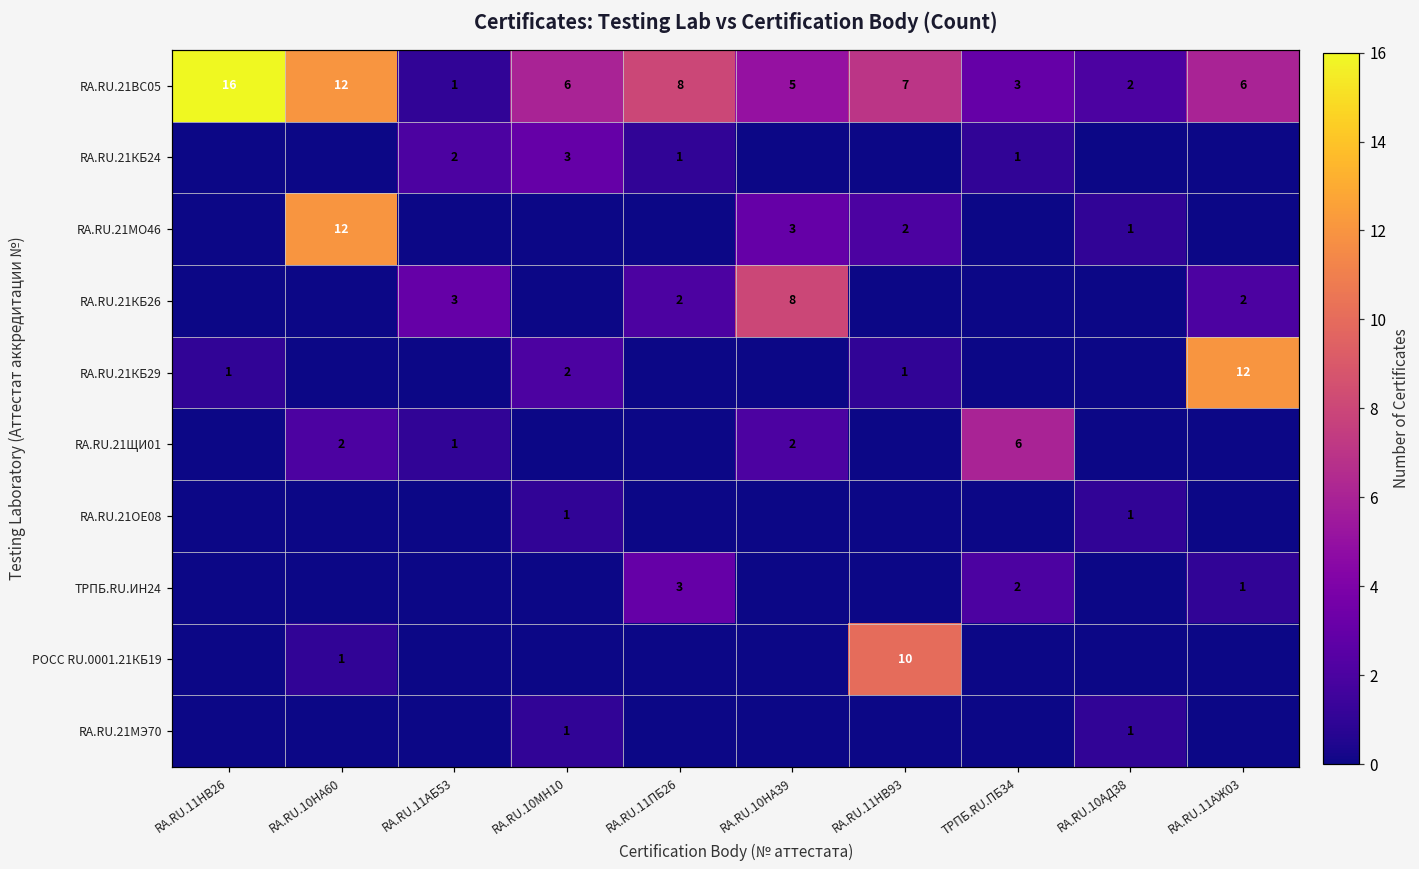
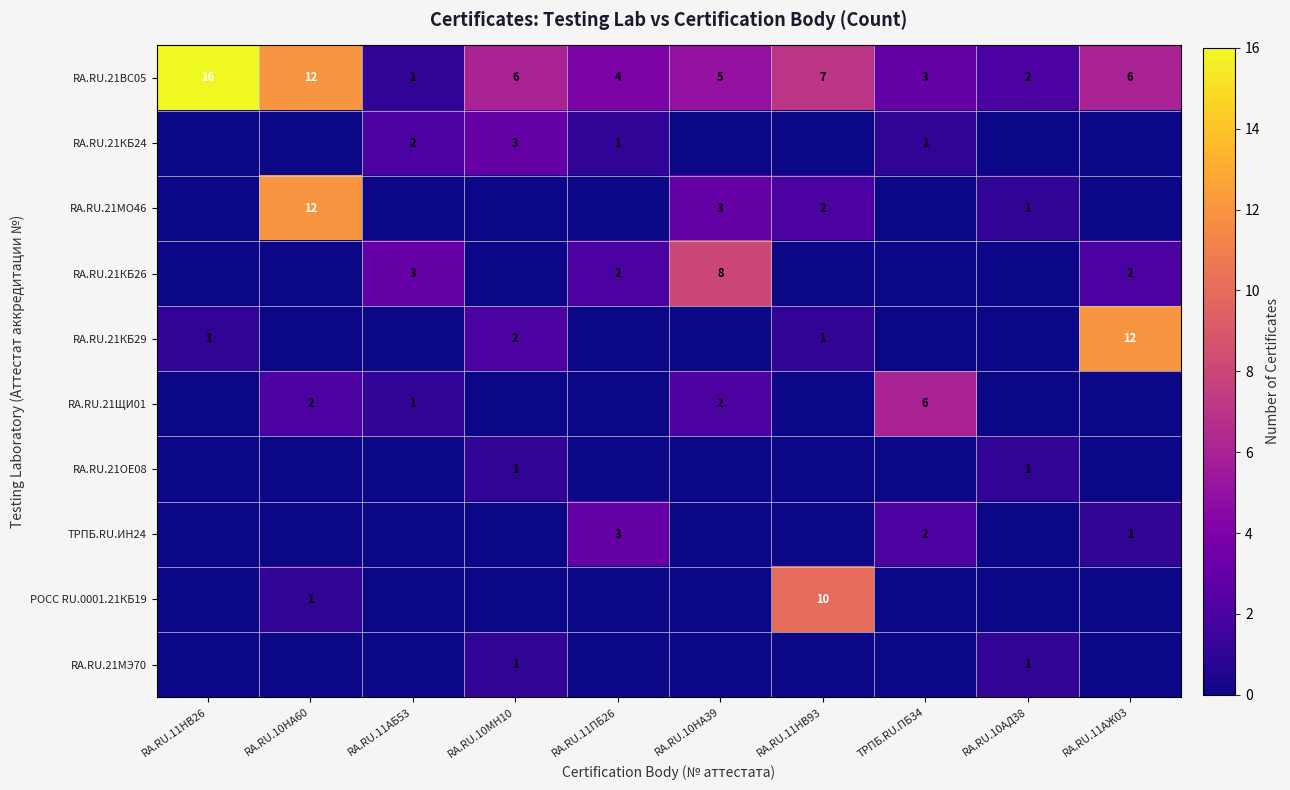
  {
    "RA.RU.21ВС05": {
      "RA.RU.11НВ26": 16,
      "RA.RU.10НА60": 12,
      "RA.RU.11АБ53": 1,
      "RA.RU.10МН10": 6,
-     "RA.RU.11ПБ26": 8,
+     "RA.RU.11ПБ26": 4,
      "RA.RU.10НА39": 5,
      "RA.RU.11НВ93": 7,
      "ТРПБ.RU.ПБ34": 3,
      "RA.RU.10АД38": 2,
      "RA.RU.11АЖ03": 6
    },
    "RA.RU.21КБ24": {
      "RA.RU.11АБ53": 2,
      "RA.RU.10МН10": 3,
      "RA.RU.11ПБ26": 1,
      "ТРПБ.RU.ПБ34": 1
    },
    "RA.RU.21МО46": {
      "RA.RU.10НА60": 12,
      "RA.RU.10НА39": 3,
      "RA.RU.11НВ93": 2,
      "RA.RU.10АД38": 1
    },
    "RA.RU.21КБ26": {
      "RA.RU.11АБ53": 3,
      "RA.RU.11ПБ26": 2,
      "RA.RU.10НА39": 8,
      "RA.RU.11АЖ03": 2
    },
    "RA.RU.21КБ29": {
      "RA.RU.11НВ26": 1,
      "RA.RU.10МН10": 2,
      "RA.RU.11НВ93": 1,
      "RA.RU.11АЖ03": 12
    },
    "RA.RU.21ЩИ01": {
      "RA.RU.10НА60": 2,
      "RA.RU.11АБ53": 1,
      "RA.RU.10НА39": 2,
      "ТРПБ.RU.ПБ34": 6
    },
    "RA.RU.21ОЕ08": {
      "RA.RU.10МН10": 1,
      "RA.RU.10АД38": 1
    },
    "ТРПБ.RU.ИН24": {
      "RA.RU.11ПБ26": 3,
      "ТРПБ.RU.ПБ34": 2,
      "RA.RU.11АЖ03": 1
    },
    "РОСС RU.0001.21КБ19": {
      "RA.RU.10НА60": 1,
      "RA.RU.11НВ93": 10
    },
    "RA.RU.21МЭ70": {
      "RA.RU.10МН10": 1,
      "RA.RU.10АД38": 1
    }
  }
